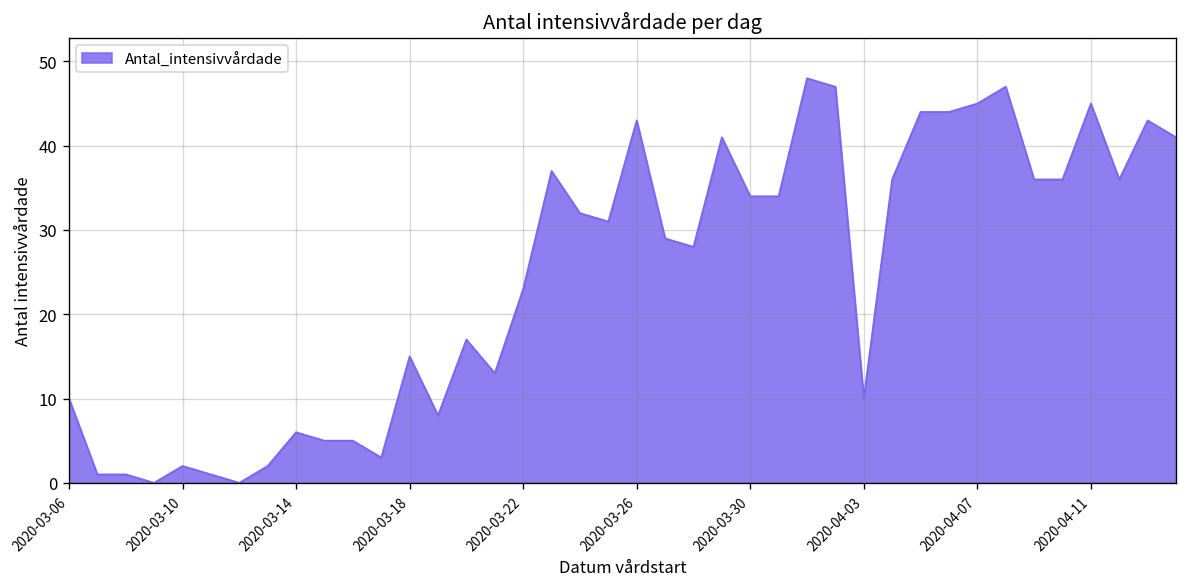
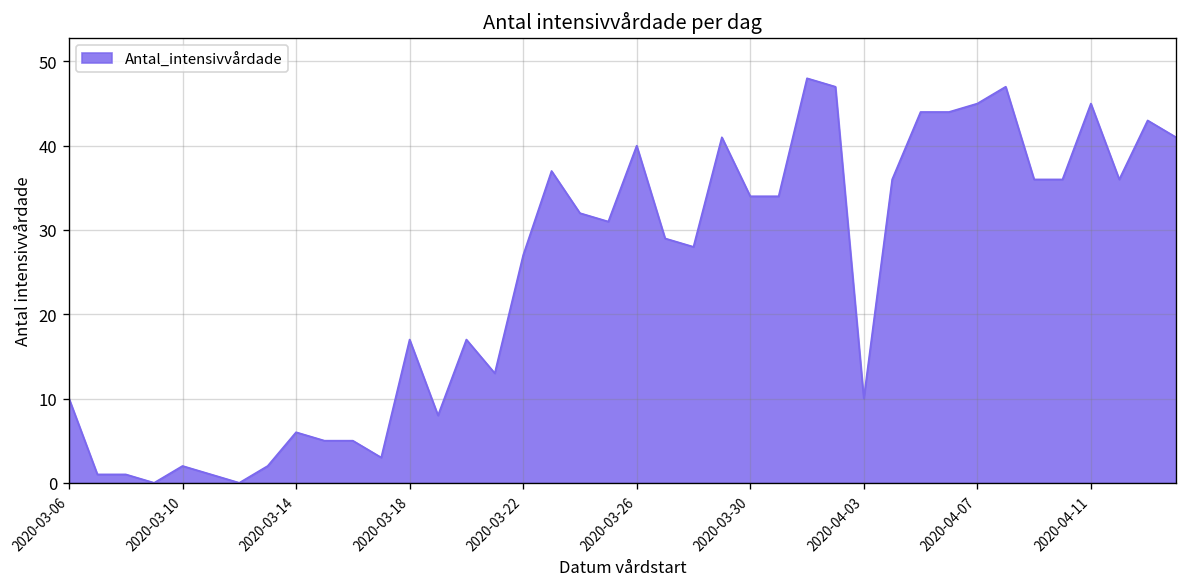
  {
    "2020-03-06": 10,
    "2020-03-10": 2,
    "2020-03-14": 6,
-   "2020-03-18": 15,
-   "2020-03-22": 23,
-   "2020-03-26": 43,
+   "2020-03-18": 17,
+   "2020-03-22": 27,
+   "2020-03-26": 40,
    "2020-03-30": 34,
    "2020-04-03": 10,
    "2020-04-07": 45,
    "2020-04-11": 45
  }
